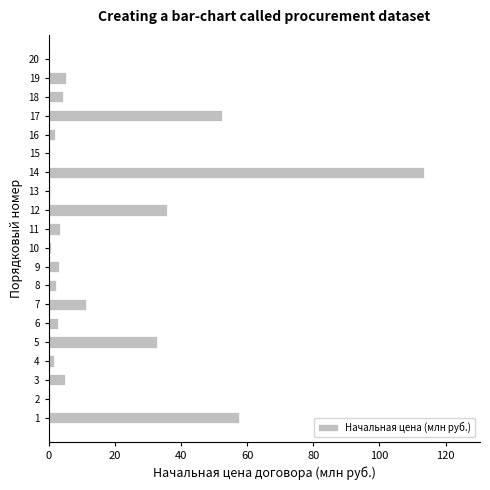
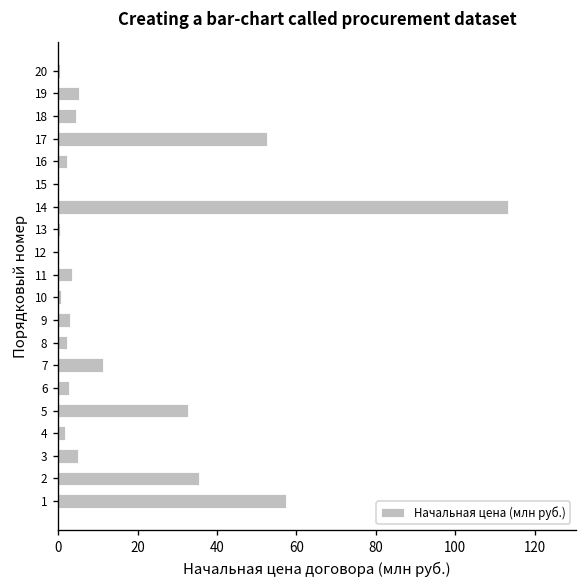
  {
    "19": 5,
    "18": 4,
    "17": 52,
    "16": 2,
    "14": 113,
-   "12": 36,
+   "12": 0,
    "11": 3,
    "9": 3,
    "8": 2,
    "7": 11,
    "6": 3,
    "5": 33,
    "4": 2,
    "3": 5,
-   "2": 0,
+   "2": 35,
    "1": 57
  }
